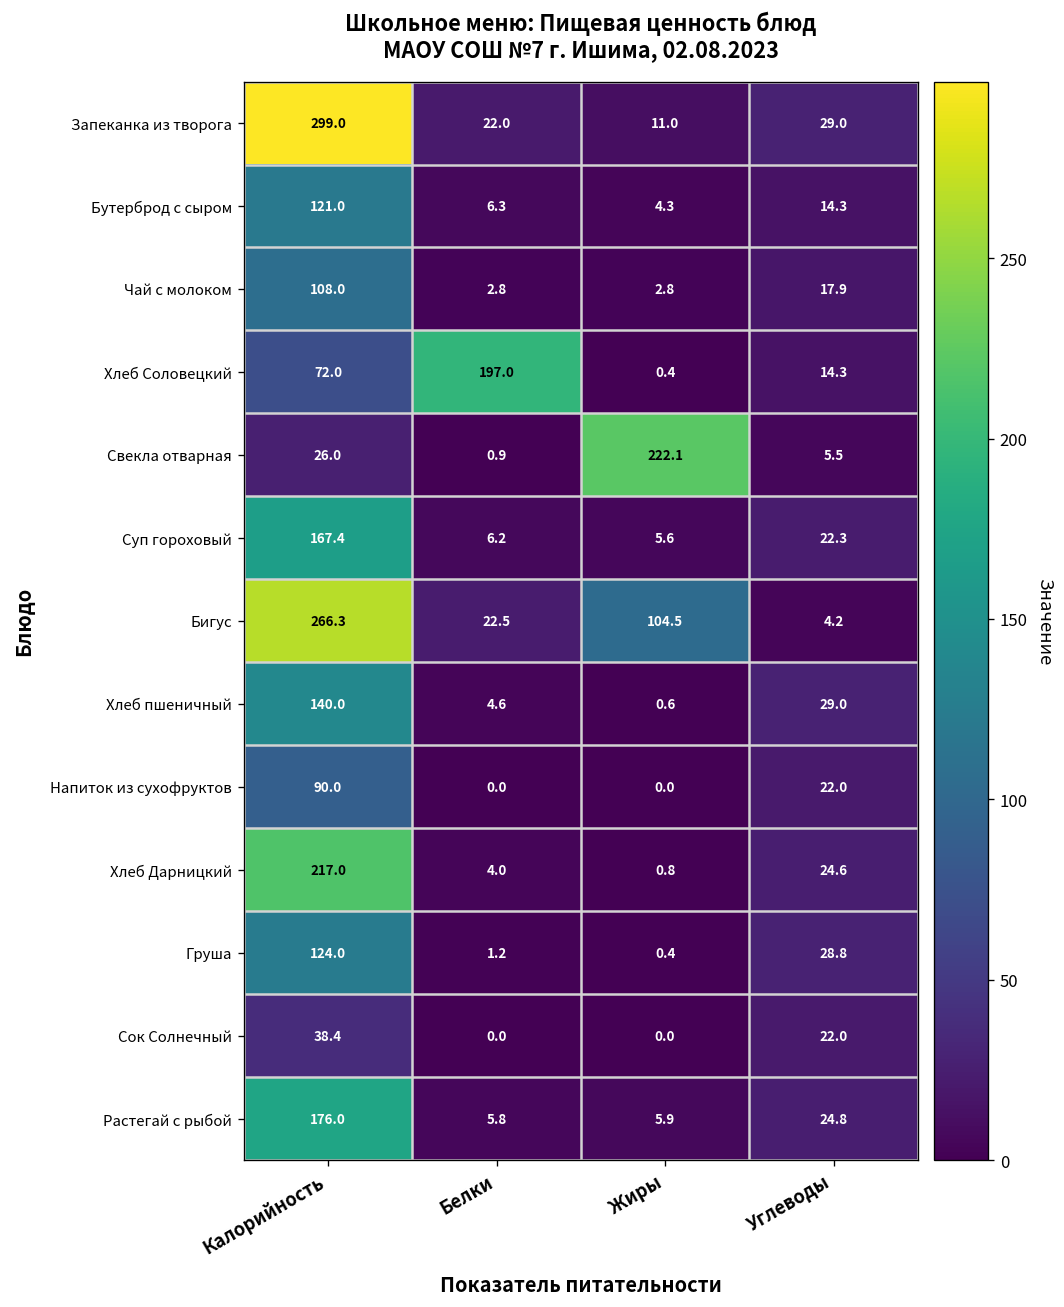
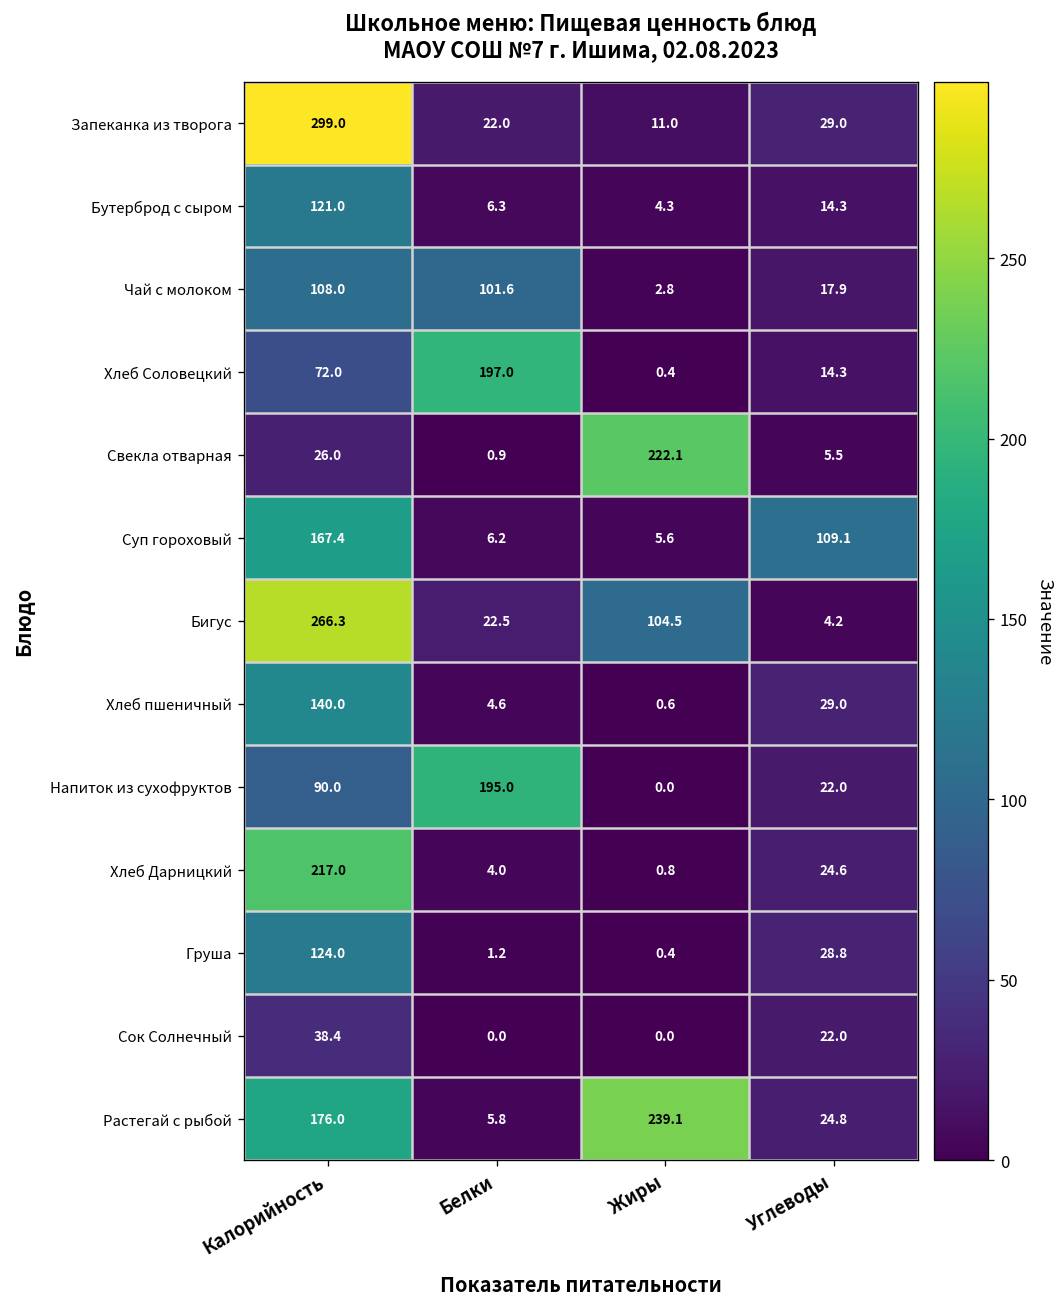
  {
    "Запеканка из творога": {
      "Калорийность": 299.0,
      "Белки": 22.0,
      "Жиры": 11.0,
      "Углеводы": 29.0
    },
    "Бутерброд с сыром": {
      "Калорийность": 121.0,
      "Белки": 6.3,
      "Жиры": 4.3,
      "Углеводы": 14.3
    },
    "Чай с молоком": {
      "Калорийность": 108.0,
-     "Белки": 2.8,
+     "Белки": 101.6,
      "Жиры": 2.8,
      "Углеводы": 17.9
    },
    "Хлеб Соловецкий": {
      "Калорийность": 72.0,
      "Белки": 197.0,
      "Жиры": 0.4,
      "Углеводы": 14.3
    },
    "Свекла отварная": {
      "Калорийность": 26.0,
      "Белки": 0.9,
      "Жиры": 222.1,
      "Углеводы": 5.5
    },
    "Суп гороховый": {
      "Калорийность": 167.4,
      "Белки": 6.2,
      "Жиры": 5.6,
-     "Углеводы": 22.3
+     "Углеводы": 109.1
    },
    "Бигус": {
      "Калорийность": 266.3,
      "Белки": 22.5,
      "Жиры": 104.5,
      "Углеводы": 4.2
    },
    "Хлеб пшеничный": {
      "Калорийность": 140.0,
      "Белки": 4.6,
      "Жиры": 0.6,
      "Углеводы": 29.0
    },
    "Напиток из сухофруктов": {
      "Калорийность": 90.0,
-     "Белки": 0.0,
+     "Белки": 195.0,
      "Жиры": 0.0,
      "Углеводы": 22.0
    },
    "Хлеб Дарницкий": {
      "Калорийность": 217.0,
      "Белки": 4.0,
      "Жиры": 0.8,
      "Углеводы": 24.6
    },
    "Груша": {
      "Калорийность": 124.0,
      "Белки": 1.2,
      "Жиры": 0.4,
      "Углеводы": 28.8
    },
    "Сок Солнечный": {
      "Калорийность": 38.4,
      "Белки": 0.0,
      "Жиры": 0.0,
      "Углеводы": 22.0
    },
    "Растегай с рыбой": {
      "Калорийность": 176.0,
      "Белки": 5.8,
-     "Жиры": 5.9,
+     "Жиры": 239.1,
      "Углеводы": 24.8
    }
  }
